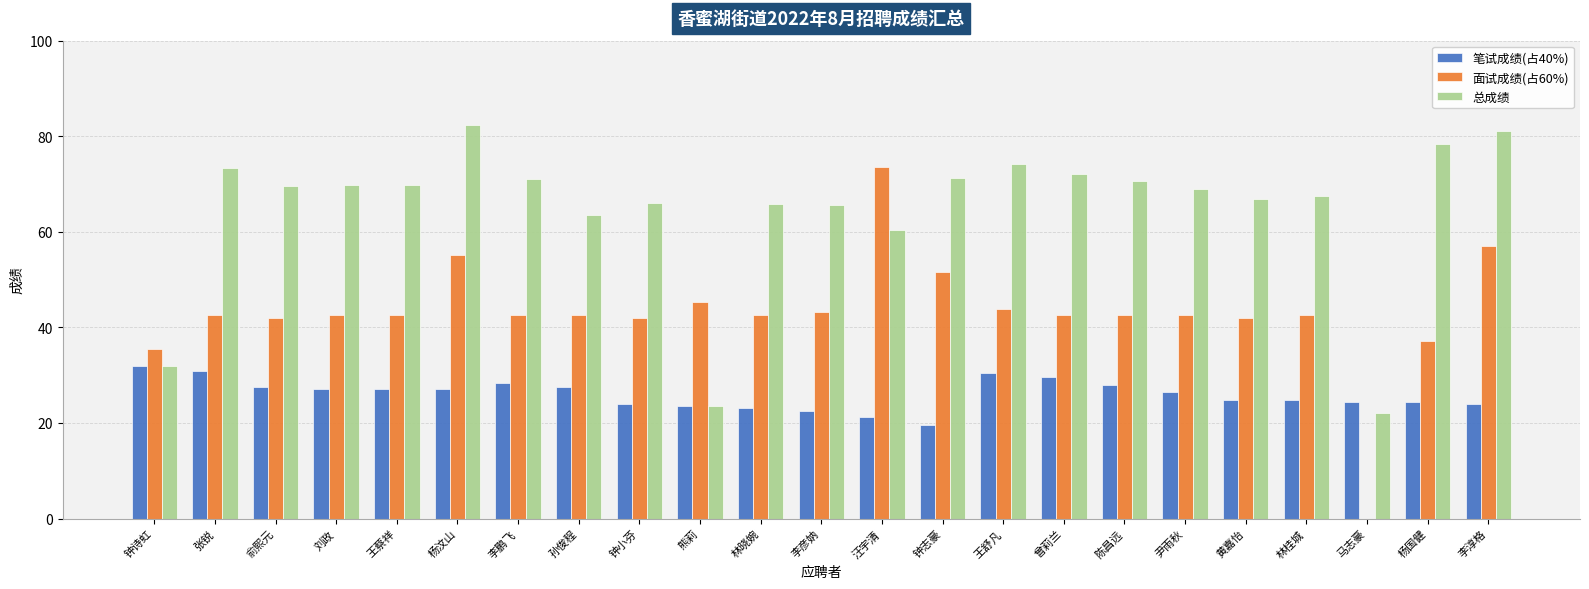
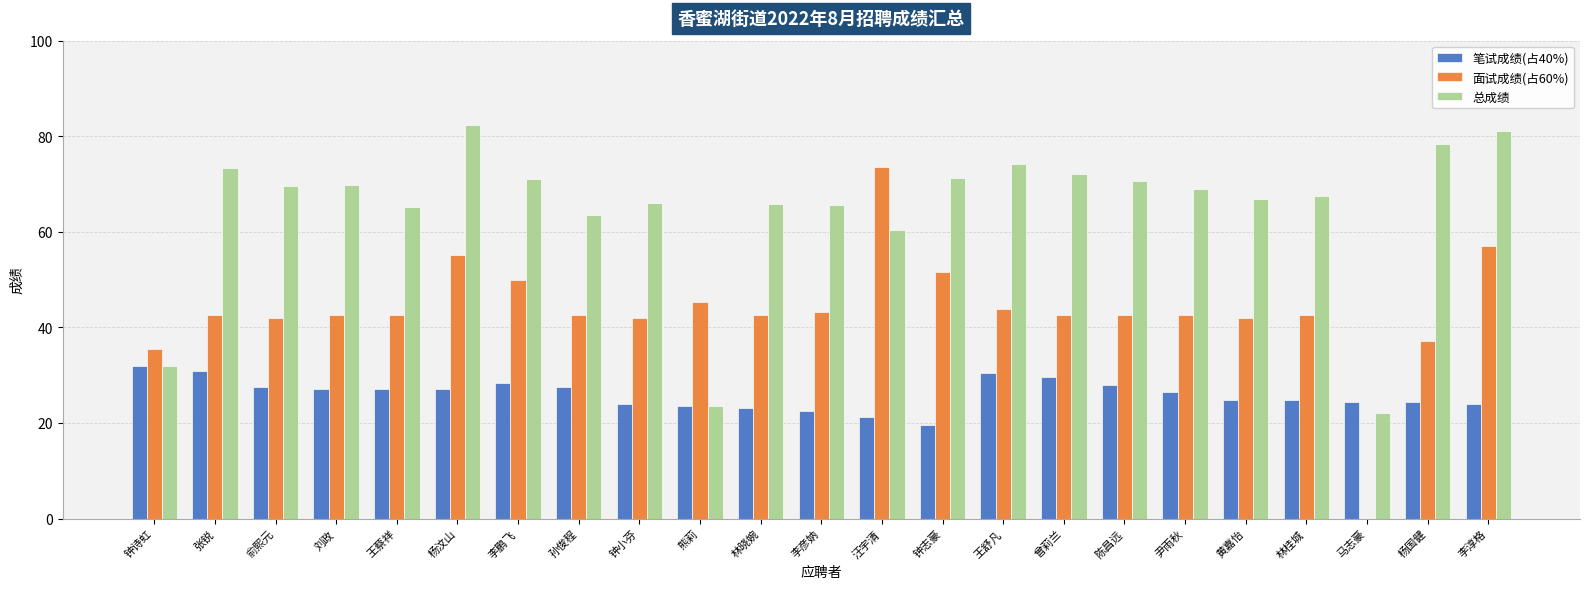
  {
    "笔试成绩(占40%)": {
      "钟诗虹": 32,
      "张锐": 31,
      "俞熙元": 28,
      "刘政": 27,
      "王蔡祥": 27,
      "杨汶山": 27,
      "李鹏飞": 28,
      "孙俊程": 28,
      "钟小芬": 24,
      "熊莉": 24,
      "林晓婉": 23,
      "李彦妠": 22,
      "汪宇清": 21,
      "钟志豪": 20,
      "王舒凡": 30,
      "曾莉兰": 30,
      "陈昌远": 28,
      "尹雨秋": 26,
      "黄嘉怡": 25,
      "林桂城": 25,
      "马志豪": 24,
      "杨国健": 24,
      "李淳格": 24
    },
    "面试成绩(占60%)": {
      "钟诗虹": 36,
      "张锐": 43,
      "俞熙元": 42,
      "刘政": 43,
      "王蔡祥": 43,
      "杨汶山": 55,
-     "李鹏飞": 43,
+     "李鹏飞": 50,
      "孙俊程": 43,
      "钟小芬": 42,
      "熊莉": 45,
      "林晓婉": 43,
      "李彦妠": 43,
      "汪宇清": 74,
      "钟志豪": 52,
      "王舒凡": 44,
      "曾莉兰": 43,
      "陈昌远": 43,
      "尹雨秋": 43,
      "黄嘉怡": 42,
      "林桂城": 43,
      "马志豪": 0,
      "杨国健": 37,
      "李淳格": 57
    },
    "总成绩": {
      "钟诗虹": 32,
      "张锐": 73,
      "俞熙元": 70,
      "刘政": 70,
-     "王蔡祥": 70,
+     "王蔡祥": 65,
      "杨汶山": 82,
      "李鹏飞": 71,
      "孙俊程": 64,
      "钟小芬": 66,
      "熊莉": 24,
      "林晓婉": 66,
      "李彦妠": 66,
      "汪宇清": 60,
      "钟志豪": 71,
      "王舒凡": 74,
      "曾莉兰": 72,
      "陈昌远": 71,
      "尹雨秋": 69,
      "黄嘉怡": 67,
      "林桂城": 67,
      "马志豪": 22,
      "杨国健": 78,
      "李淳格": 81
    }
  }
